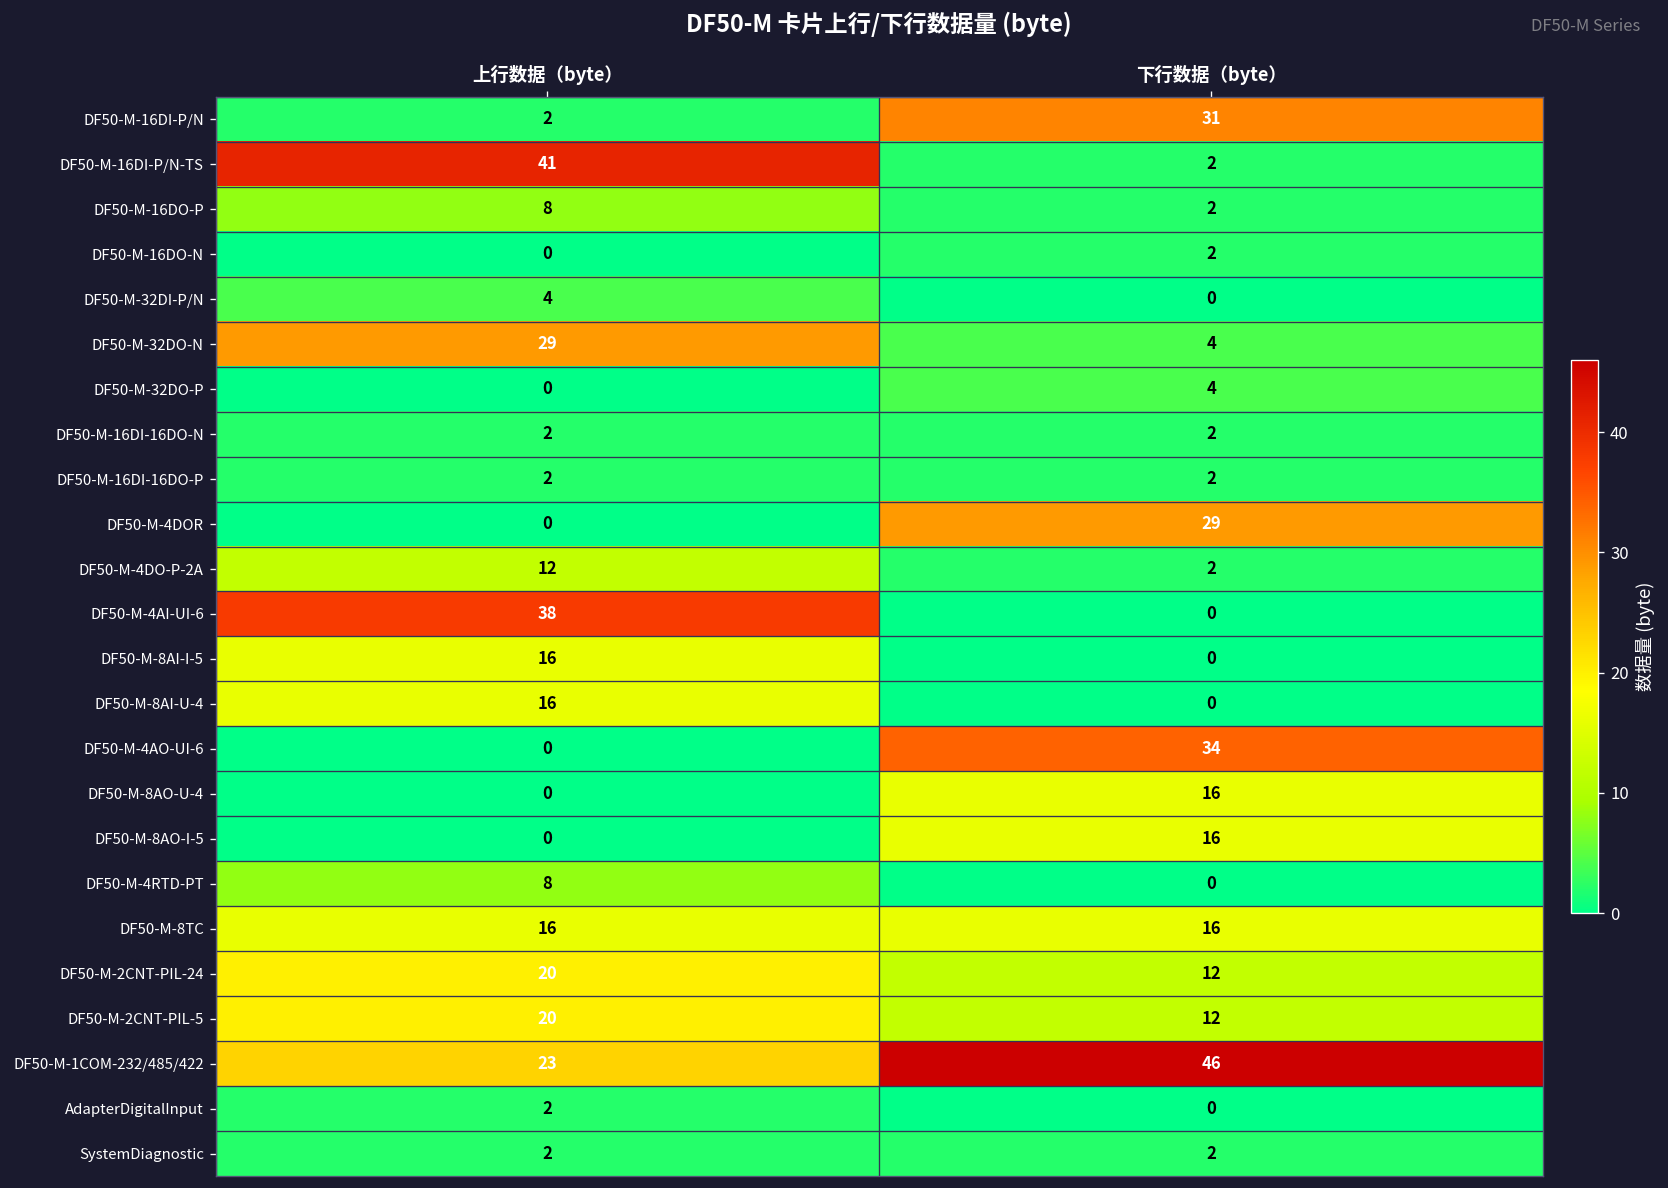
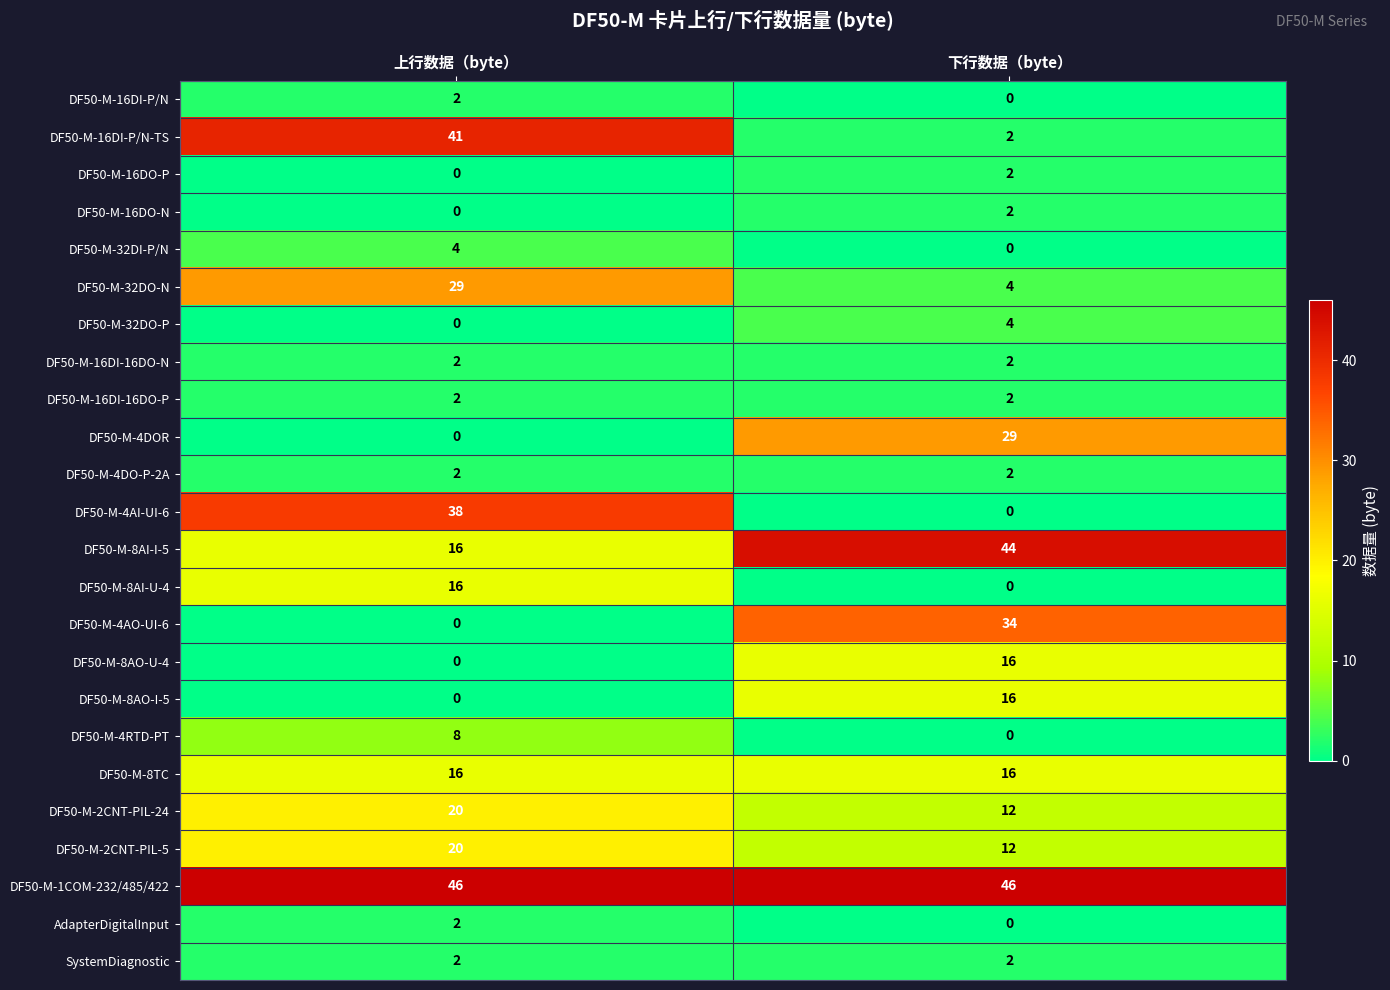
  {
    "DF50-M-16DI-P/N": {
      "上行数据（byte）": 2,
-     "下行数据（byte）": 31
+     "下行数据（byte）": 0
    },
    "DF50-M-16DI-P/N-TS": {
      "上行数据（byte）": 41,
      "下行数据（byte）": 2
    },
    "DF50-M-16DO-P": {
-     "上行数据（byte）": 8,
+     "上行数据（byte）": 0,
      "下行数据（byte）": 2
    },
    "DF50-M-16DO-N": {
      "上行数据（byte）": 0,
      "下行数据（byte）": 2
    },
    "DF50-M-32DI-P/N": {
      "上行数据（byte）": 4,
      "下行数据（byte）": 0
    },
    "DF50-M-32DO-N": {
      "上行数据（byte）": 29,
      "下行数据（byte）": 4
    },
    "DF50-M-32DO-P": {
      "上行数据（byte）": 0,
      "下行数据（byte）": 4
    },
    "DF50-M-16DI-16DO-N": {
      "上行数据（byte）": 2,
      "下行数据（byte）": 2
    },
    "DF50-M-16DI-16DO-P": {
      "上行数据（byte）": 2,
      "下行数据（byte）": 2
    },
    "DF50-M-4DOR": {
      "上行数据（byte）": 0,
      "下行数据（byte）": 29
    },
    "DF50-M-4DO-P-2A": {
-     "上行数据（byte）": 12,
+     "上行数据（byte）": 2,
      "下行数据（byte）": 2
    },
    "DF50-M-4AI-UI-6": {
      "上行数据（byte）": 38,
      "下行数据（byte）": 0
    },
    "DF50-M-8AI-I-5": {
      "上行数据（byte）": 16,
-     "下行数据（byte）": 0
+     "下行数据（byte）": 44
    },
    "DF50-M-8AI-U-4": {
      "上行数据（byte）": 16,
      "下行数据（byte）": 0
    },
    "DF50-M-4AO-UI-6": {
      "上行数据（byte）": 0,
      "下行数据（byte）": 34
    },
    "DF50-M-8AO-U-4": {
      "上行数据（byte）": 0,
      "下行数据（byte）": 16
    },
    "DF50-M-8AO-I-5": {
      "上行数据（byte）": 0,
      "下行数据（byte）": 16
    },
    "DF50-M-4RTD-PT": {
      "上行数据（byte）": 8,
      "下行数据（byte）": 0
    },
    "DF50-M-8TC": {
      "上行数据（byte）": 16,
      "下行数据（byte）": 16
    },
    "DF50-M-2CNT-PIL-24": {
      "上行数据（byte）": 20,
      "下行数据（byte）": 12
    },
    "DF50-M-2CNT-PIL-5": {
      "上行数据（byte）": 20,
      "下行数据（byte）": 12
    },
    "DF50-M-1COM-232/485/422": {
-     "上行数据（byte）": 23,
+     "上行数据（byte）": 46,
      "下行数据（byte）": 46
    },
    "AdapterDigitalInput": {
      "上行数据（byte）": 2,
      "下行数据（byte）": 0
    },
    "SystemDiagnostic": {
      "上行数据（byte）": 2,
      "下行数据（byte）": 2
    }
  }
